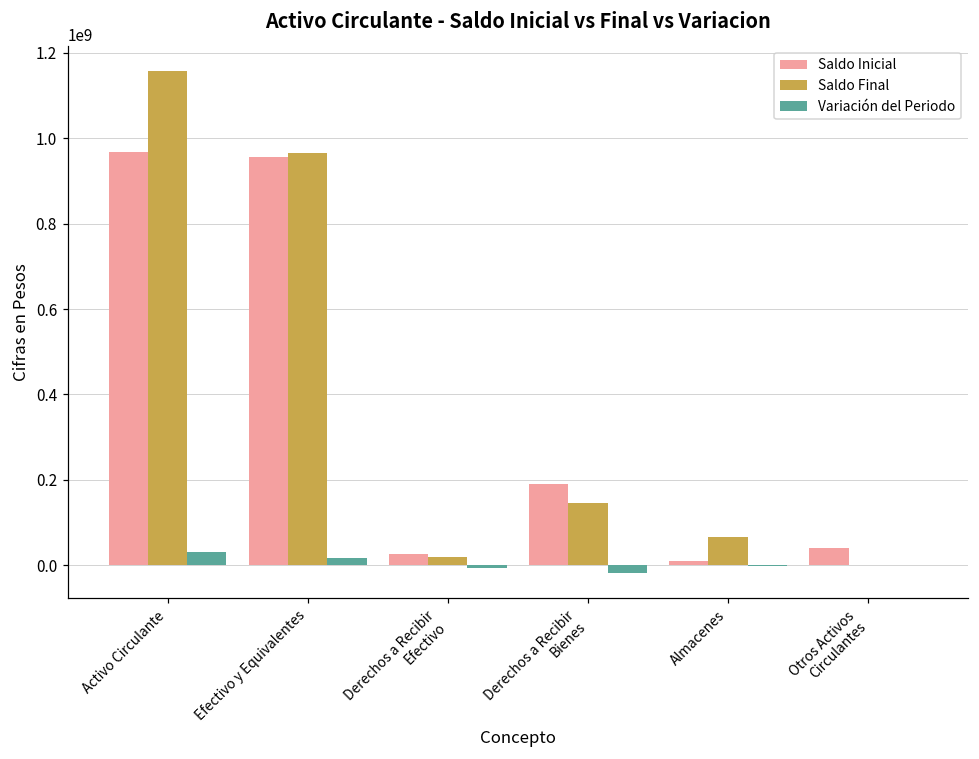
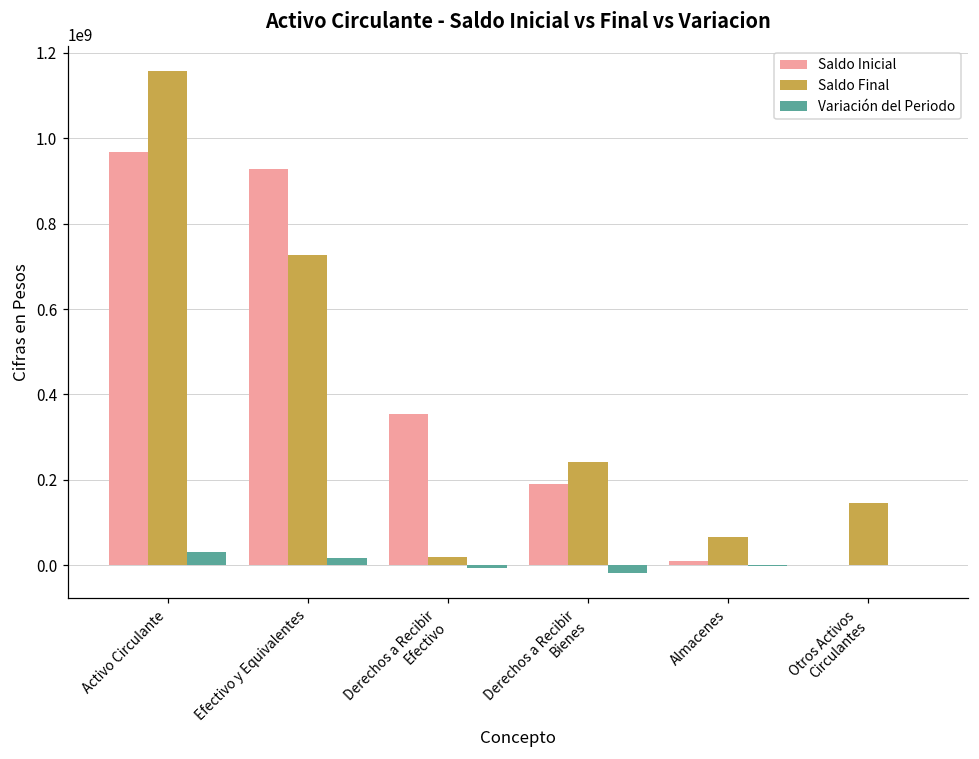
  {
    "Saldo Inicial": {
      "Activo Circulante": 970000000,
-     "Efectivo y Equivalentes": 960000000,
-     "Derechos a Recibir Efectivo": 30000000,
+     "Efectivo y Equivalentes": 930000000,
+     "Derechos a Recibir Efectivo": 350000000,
      "Derechos a Recibir Bienes": 190000000,
      "Almacenes": 10000000,
-     "Otros Activos Circulantes": 40000000
+     "Otros Activos Circulantes": 0
    },
    "Saldo Final": {
      "Activo Circulante": 1160000000,
-     "Efectivo y Equivalentes": 970000000,
+     "Efectivo y Equivalentes": 730000000,
      "Derechos a Recibir Efectivo": 20000000,
-     "Derechos a Recibir Bienes": 150000000,
+     "Derechos a Recibir Bienes": 240000000,
      "Almacenes": 70000000,
-     "Otros Activos Circulantes": 0
+     "Otros Activos Circulantes": 150000000
    },
    "Variación del Periodo": {
      "Activo Circulante": 30000000,
      "Efectivo y Equivalentes": 20000000,
      "Derechos a Recibir Efectivo": -10000000,
      "Derechos a Recibir Bienes": -20000000
    }
  }
